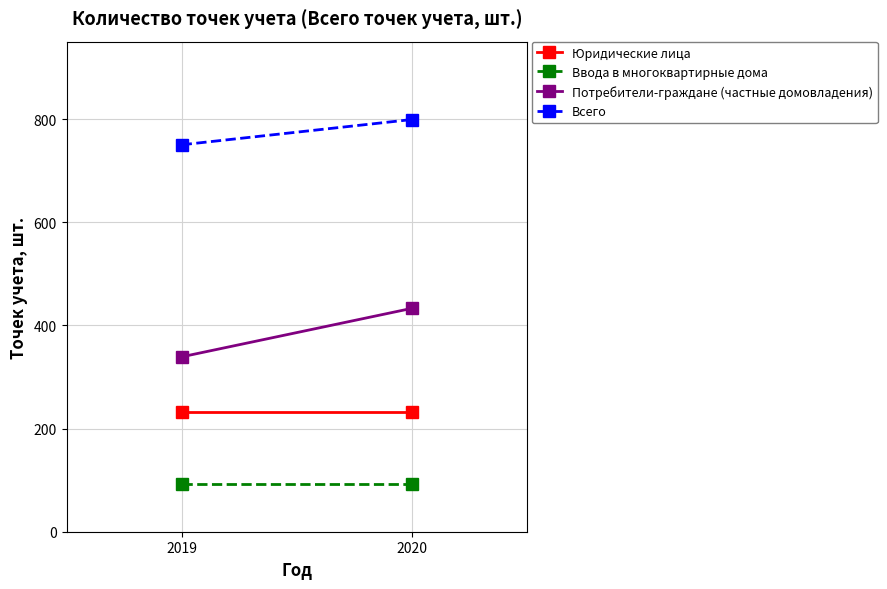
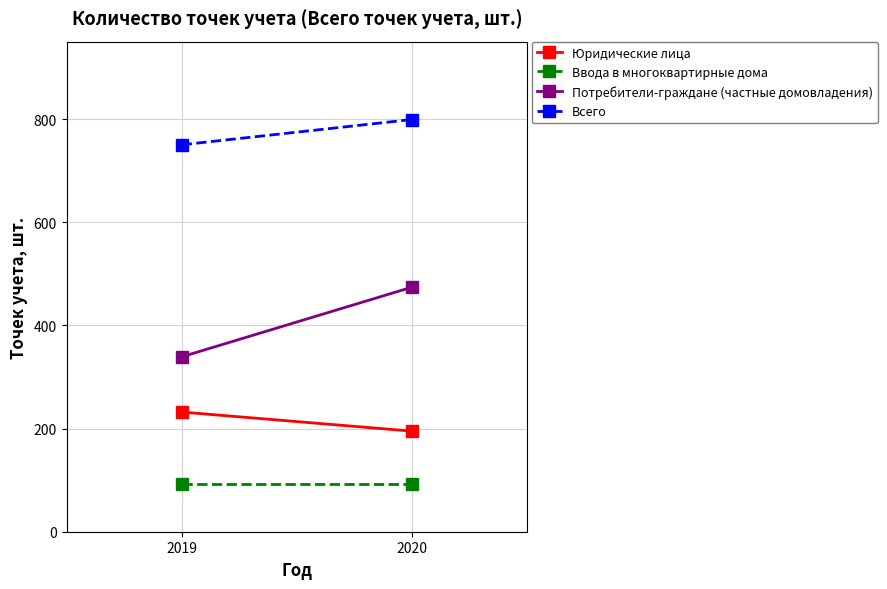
  {
    "Юридические лица": {
      "2019": 230,
-     "2020": 230
+     "2020": 200
    },
    "Ввода в многоквартирные дома": {
      "2019": 90,
      "2020": 90
    },
    "Потребители-граждане (частные домовладения)": {
      "2019": 340,
-     "2020": 430
+     "2020": 470
    },
    "Всего": {
      "2019": 750,
      "2020": 800
    }
  }
